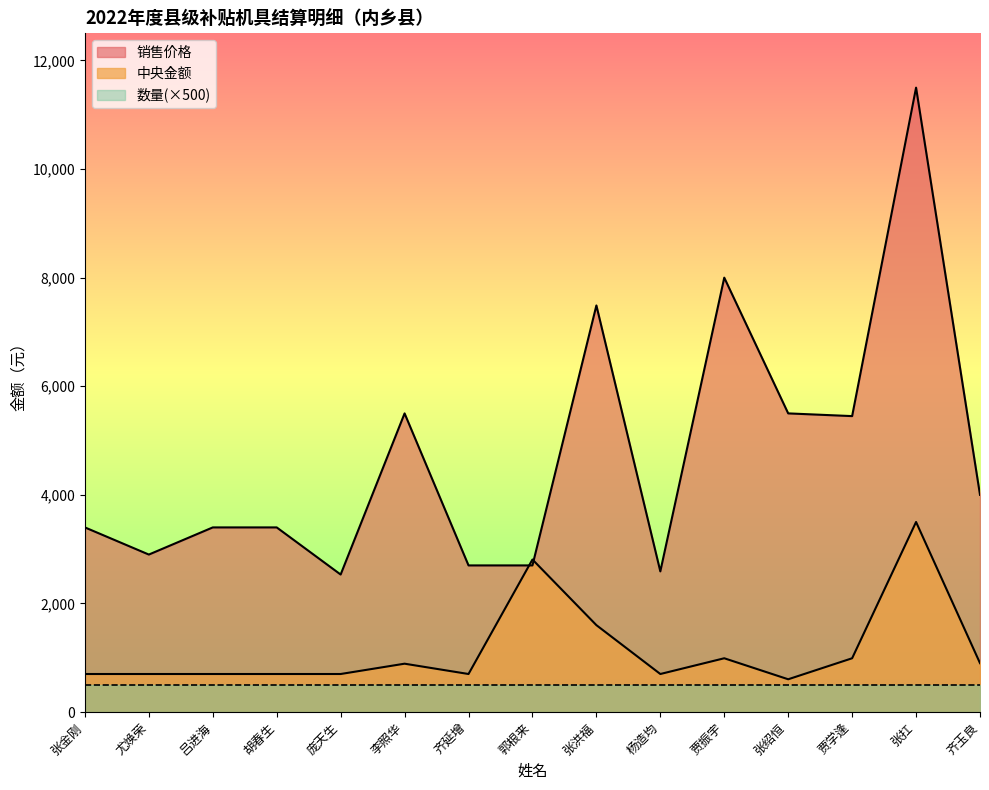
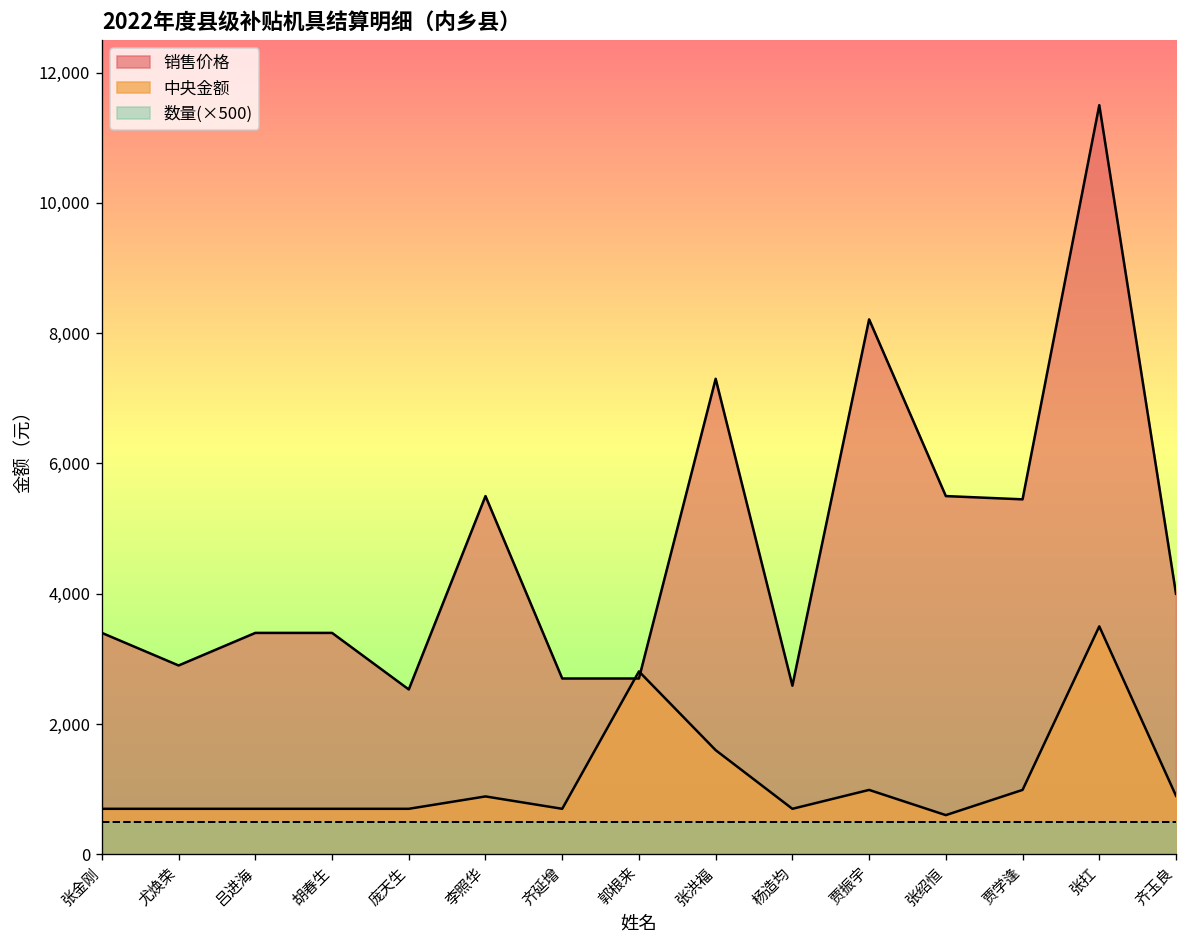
  {
    "销售价格": {
      "张金刚": "3,400",
      "尤焕荣": "2,900",
      "吕进海": "3,400",
      "胡春生": "3,400",
      "庞天生": "2,500",
      "李照华": "5,500",
      "齐延增": "2,700",
      "郭根来": "2,700",
-     "张洪福": "7,500",
+     "张洪福": "7,300",
      "杨造均": "2,600",
-     "贾振宇": "8,000",
+     "贾振宇": "8,200",
      "张绍恒": "5,500",
      "贾学逢": "5,500",
      "张扛": "11,500",
      "齐玉良": "4,000"
    },
    "中央金额": {
      "张金刚": "700",
      "尤焕荣": "700",
      "吕进海": "700",
      "胡春生": "700",
      "庞天生": "700",
      "李照华": "900",
      "齐延增": "700",
      "郭根来": "2,800",
      "张洪福": "1,600",
      "杨造均": "700",
      "贾振宇": "1,000",
      "张绍恒": "600",
      "贾学逢": "1,000",
      "张扛": "3,500",
      "齐玉良": "900"
    },
    "数量(×500)": {
      "张金刚": "500",
      "尤焕荣": "500",
      "吕进海": "500",
      "胡春生": "500",
      "庞天生": "500",
      "李照华": "500",
      "齐延增": "500",
      "郭根来": "500",
      "张洪福": "500",
      "杨造均": "500",
      "贾振宇": "500",
      "张绍恒": "500",
      "贾学逢": "500",
      "张扛": "500",
      "齐玉良": "500"
    }
  }
